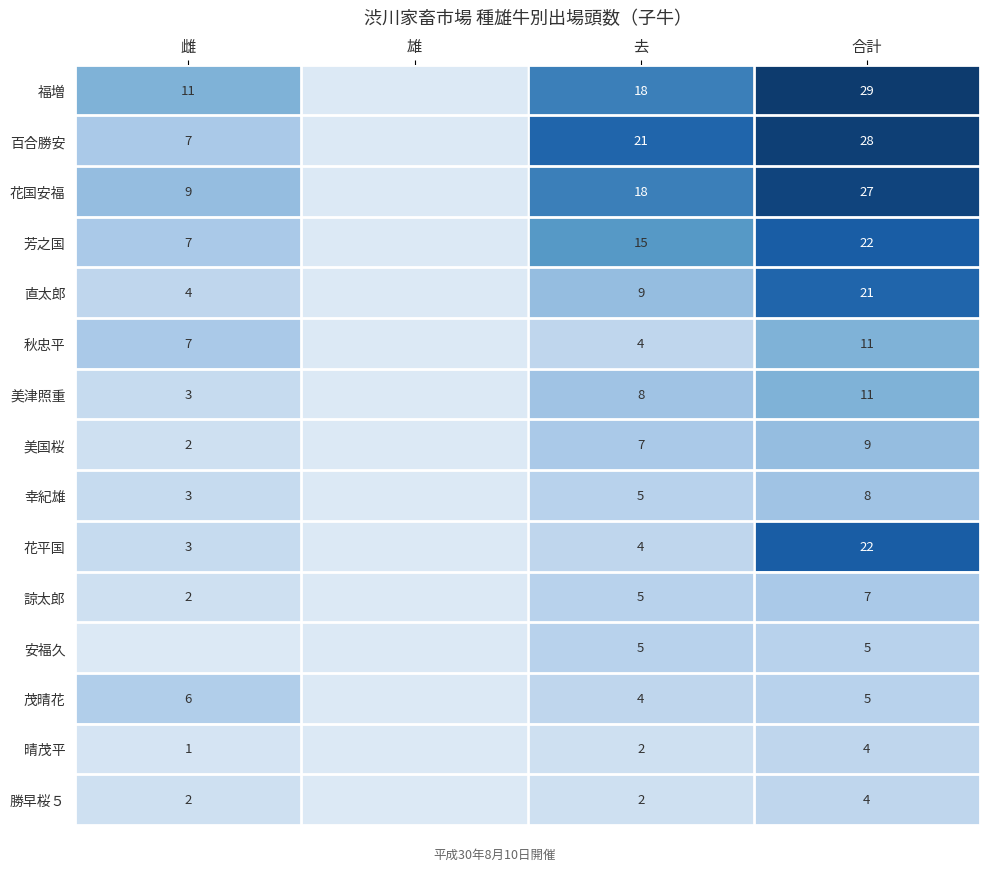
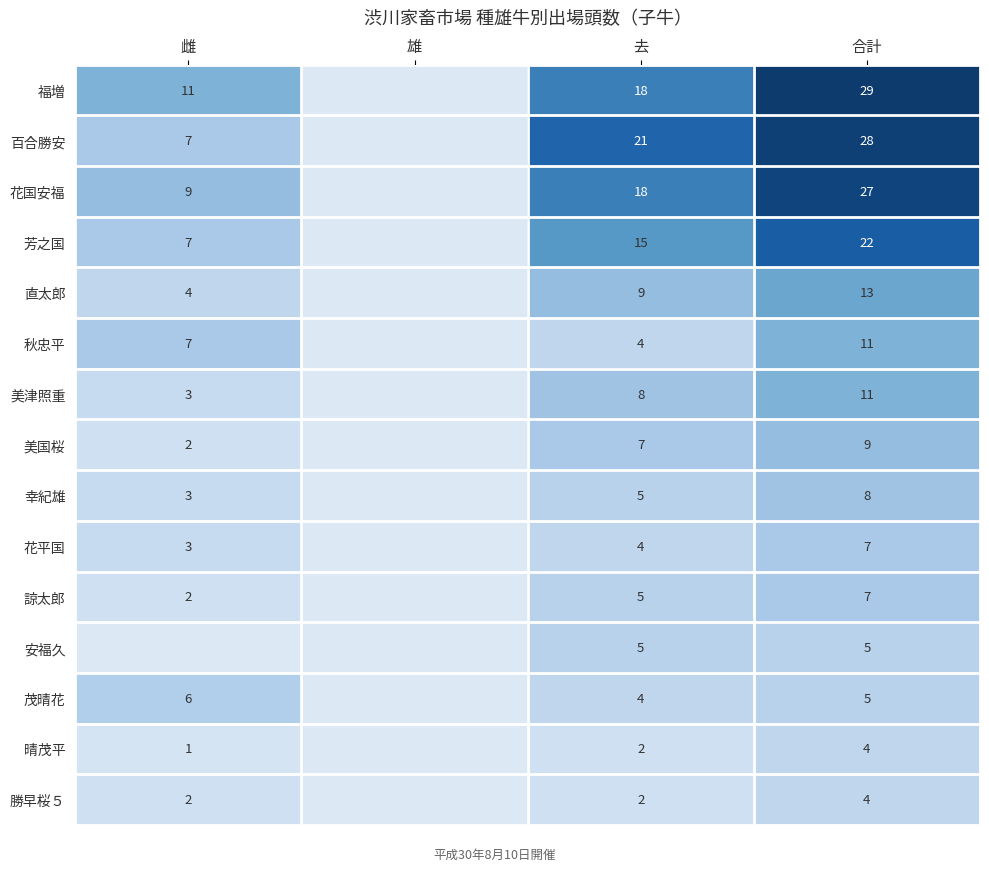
  {
    "福増": {
      "雌": 11,
      "去": 18,
      "合計": 29
    },
    "百合勝安": {
      "雌": 7,
      "去": 21,
      "合計": 28
    },
    "花国安福": {
      "雌": 9,
      "去": 18,
      "合計": 27
    },
    "芳之国": {
      "雌": 7,
      "去": 15,
      "合計": 22
    },
    "直太郎": {
      "雌": 4,
      "去": 9,
-     "合計": 21
+     "合計": 13
    },
    "秋忠平": {
      "雌": 7,
      "去": 4,
      "合計": 11
    },
    "美津照重": {
      "雌": 3,
      "去": 8,
      "合計": 11
    },
    "美国桜": {
      "雌": 2,
      "去": 7,
      "合計": 9
    },
    "幸紀雄": {
      "雌": 3,
      "去": 5,
      "合計": 8
    },
    "花平国": {
      "雌": 3,
      "去": 4,
-     "合計": 22
+     "合計": 7
    },
    "諒太郎": {
      "雌": 2,
      "去": 5,
      "合計": 7
    },
    "安福久": {
      "去": 5,
      "合計": 5
    },
    "茂晴花": {
      "雌": 6,
      "去": 4,
      "合計": 5
    },
    "晴茂平": {
      "雌": 1,
      "去": 2,
      "合計": 4
    },
    "勝早桜５": {
      "雌": 2,
      "去": 2,
      "合計": 4
    }
  }
